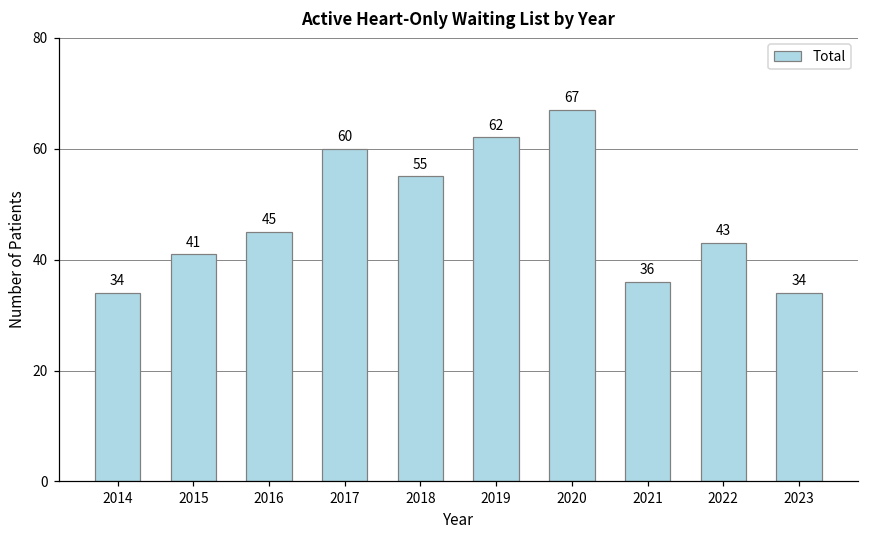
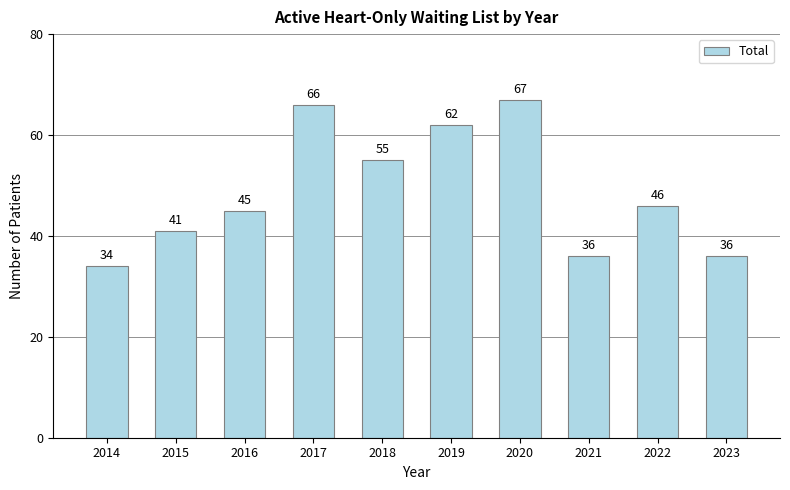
  {
    "2014": 34,
    "2015": 41,
    "2016": 45,
-   "2017": 60,
+   "2017": 66,
    "2018": 55,
    "2019": 62,
    "2020": 67,
    "2021": 36,
-   "2022": 43,
-   "2023": 34
+   "2022": 46,
+   "2023": 36
  }
